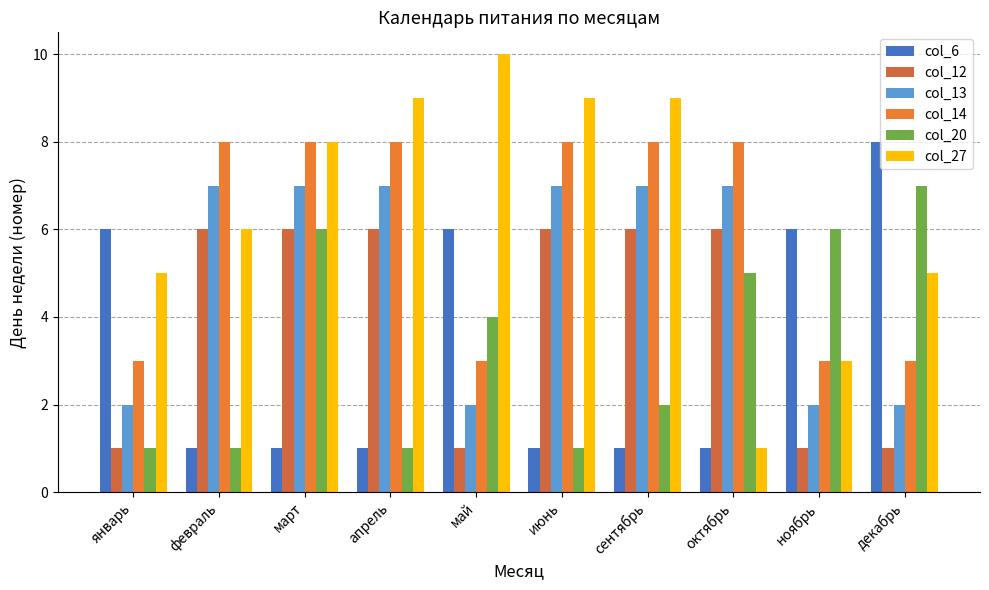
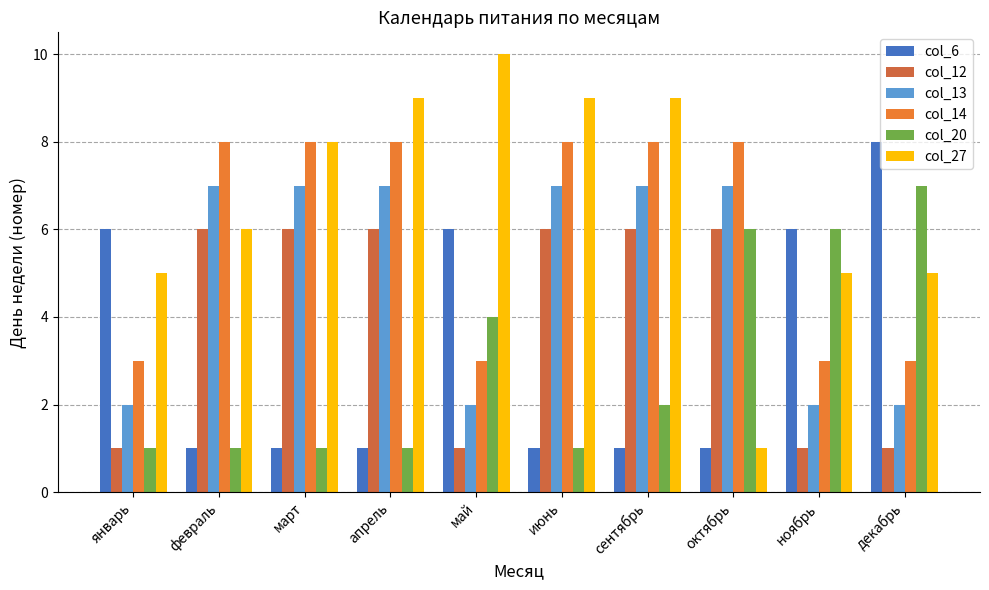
  {
    "col_20": {
      "январь": 1,
      "февраль": 1,
-     "март": 6,
+     "март": 1,
      "апрель": 1,
      "май": 4,
      "июнь": 1,
      "сентябрь": 2,
-     "октябрь": 5,
+     "октябрь": 6,
      "ноябрь": 6,
      "декабрь": 7
    },
    "col_27": {
      "январь": 5,
      "февраль": 6,
      "март": 8,
      "апрель": 9,
      "май": 10,
      "июнь": 9,
      "сентябрь": 9,
      "октябрь": 1,
-     "ноябрь": 3,
+     "ноябрь": 5,
      "декабрь": 5
    }
  }
